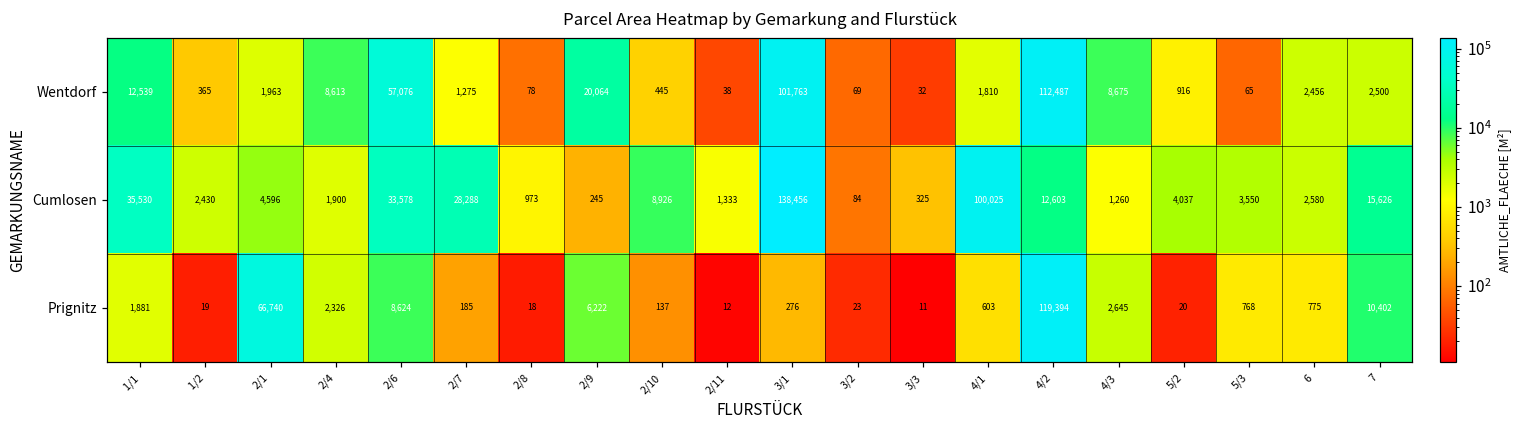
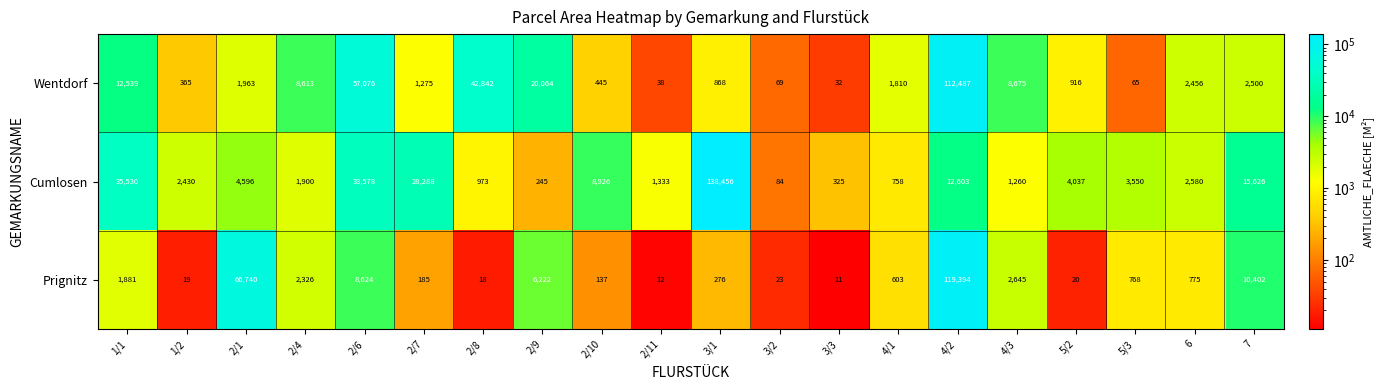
  {
    "Wentdorf": {
      "1/1": "12,539",
      "1/2": "365",
      "2/1": "1,963",
      "2/4": "8,613",
      "2/6": "57,076",
      "2/7": "1,275",
-     "2/8": "78",
+     "2/8": "42,842",
      "2/9": "20,064",
      "2/10": "445",
      "2/11": "38",
-     "3/1": "101,763",
+     "3/1": "868",
      "3/2": "69",
      "3/3": "32",
      "4/1": "1,810",
      "4/2": "112,487",
      "4/3": "8,675",
      "5/2": "916",
      "5/3": "65",
      "6": "2,456",
      "7": "2,500"
    },
    "Cumlosen": {
      "1/1": "35,530",
      "1/2": "2,430",
      "2/1": "4,596",
      "2/4": "1,900",
      "2/6": "33,578",
      "2/7": "28,288",
      "2/8": "973",
      "2/9": "245",
      "2/10": "8,926",
      "2/11": "1,333",
      "3/1": "138,456",
      "3/2": "84",
      "3/3": "325",
-     "4/1": "100,025",
+     "4/1": "758",
      "4/2": "12,603",
      "4/3": "1,260",
      "5/2": "4,037",
      "5/3": "3,550",
      "6": "2,580",
      "7": "15,626"
    },
    "Prignitz": {
      "1/1": "1,881",
      "1/2": "19",
      "2/1": "66,740",
      "2/4": "2,326",
      "2/6": "8,624",
      "2/7": "185",
      "2/8": "18",
      "2/9": "6,222",
      "2/10": "137",
      "2/11": "12",
      "3/1": "276",
      "3/2": "23",
      "3/3": "11",
      "4/1": "603",
      "4/2": "119,394",
      "4/3": "2,645",
      "5/2": "20",
      "5/3": "768",
      "6": "775",
      "7": "10,402"
    }
  }
